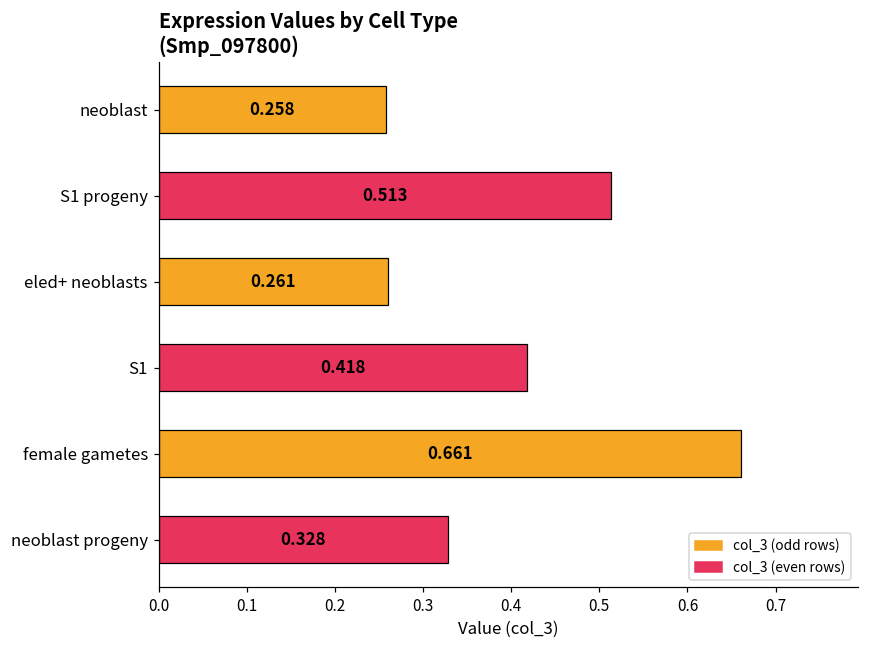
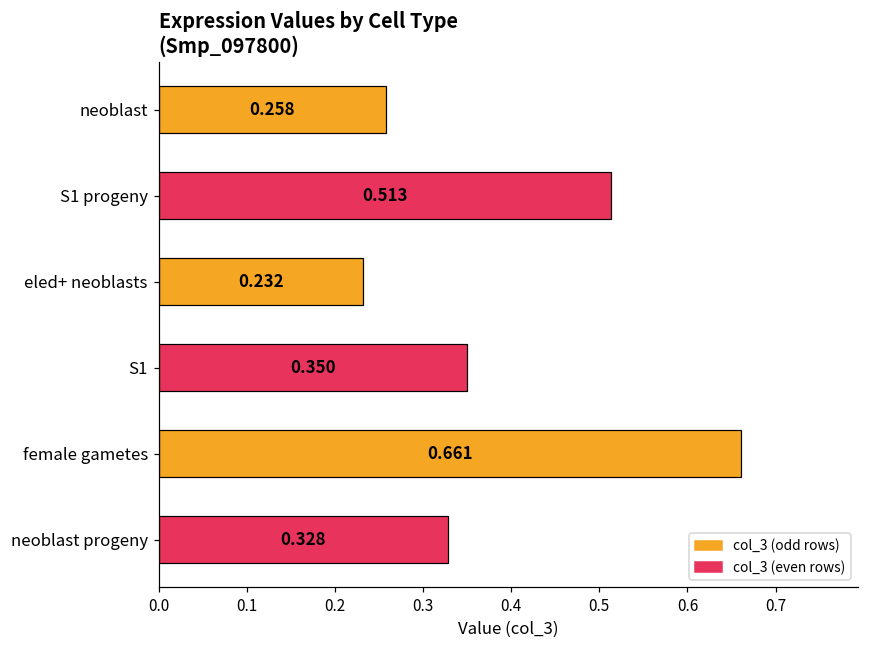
  {
    "neoblast": 0.258,
    "S1 progeny": 0.513,
-   "eled+ neoblasts": 0.261,
-   "S1": 0.418,
+   "eled+ neoblasts": 0.232,
+   "S1": 0.350,
    "female gametes": 0.661,
    "neoblast progeny": 0.328
  }
